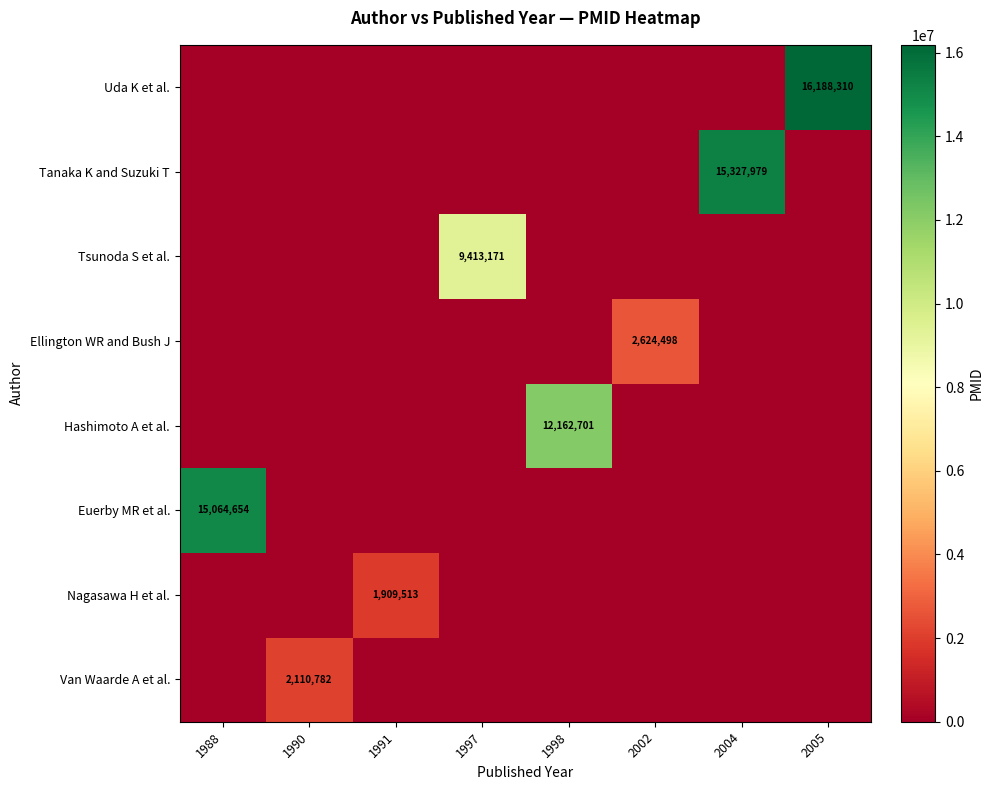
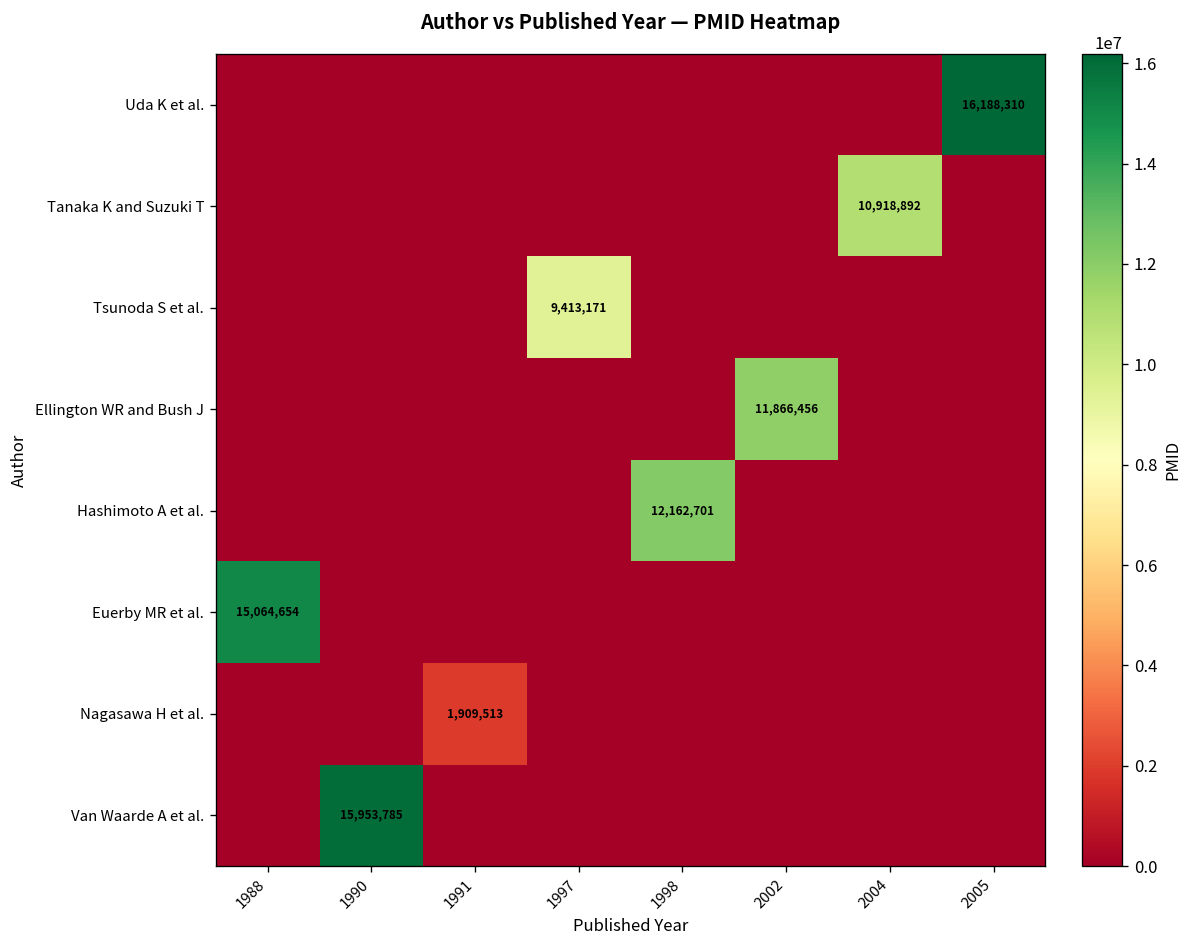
  {
    "Uda K et al.": {
      "2005": "16,188,310"
    },
    "Tanaka K and Suzuki T": {
-     "2004": "15,327,979"
+     "2004": "10,918,892"
    },
    "Tsunoda S et al.": {
      "1997": "9,413,171"
    },
    "Ellington WR and Bush J": {
-     "2002": "2,624,498"
+     "2002": "11,866,456"
    },
    "Hashimoto A et al.": {
      "1998": "12,162,701"
    },
    "Euerby MR et al.": {
      "1988": "15,064,654"
    },
    "Nagasawa H et al.": {
      "1991": "1,909,513"
    },
    "Van Waarde A et al.": {
-     "1990": "2,110,782"
+     "1990": "15,953,785"
    }
  }
